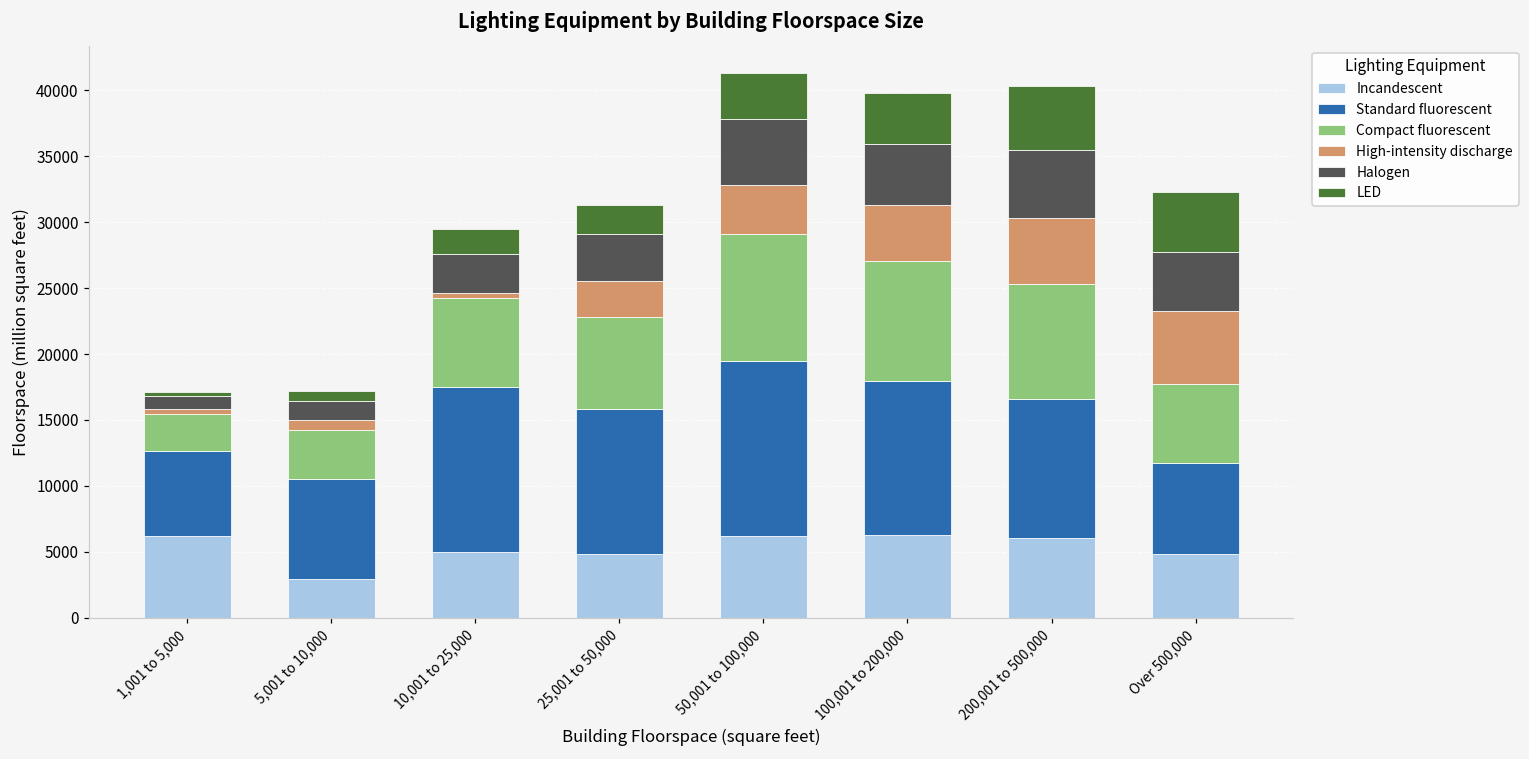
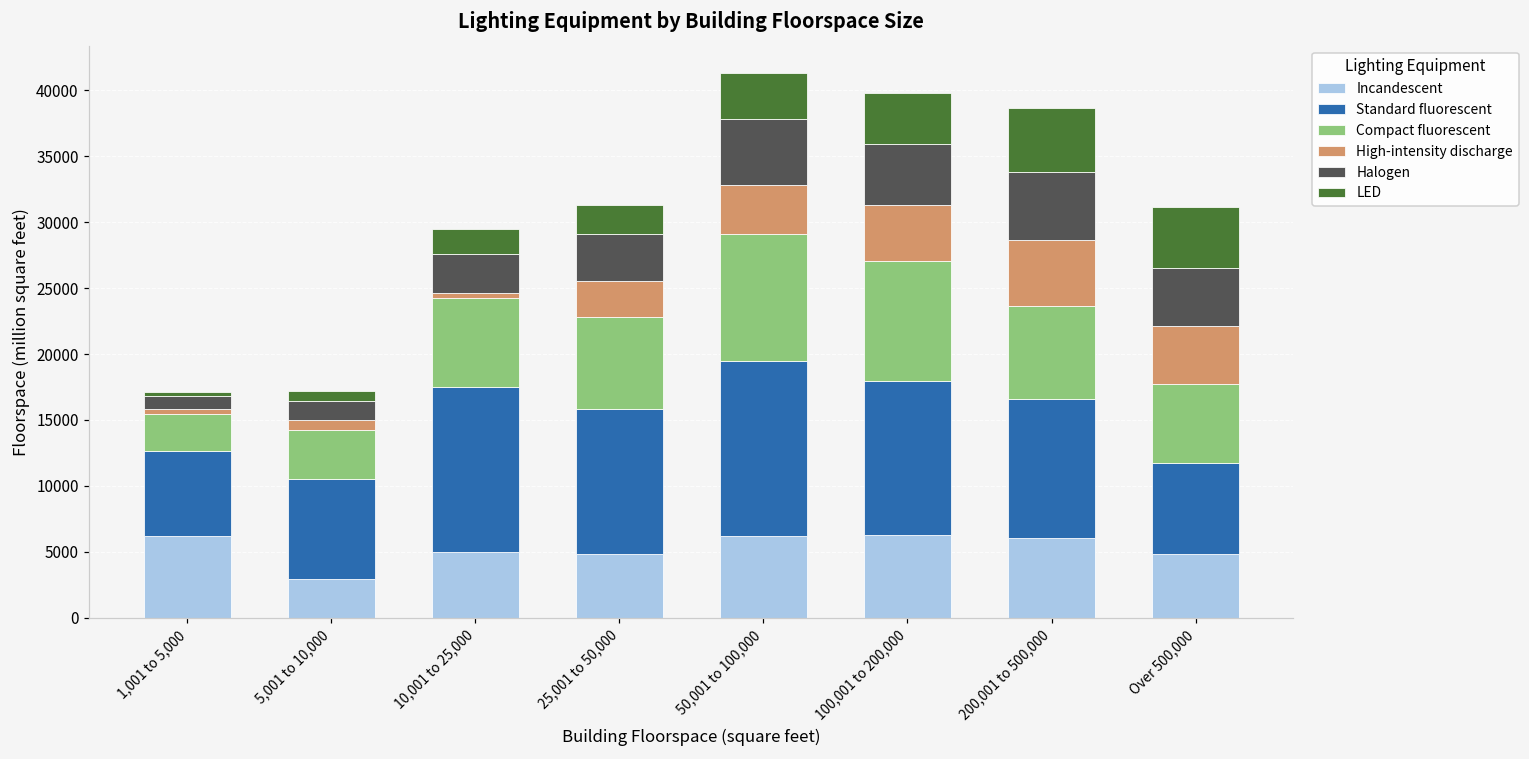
  {
    "Incandescent": {
      "1,001 to 5,000": 6200,
      "5,001 to 10,000": 2900,
      "10,001 to 25,000": 5000,
      "25,001 to 50,000": 4800,
      "50,001 to 100,000": 6200,
      "100,001 to 200,000": 6200,
      "200,001 to 500,000": 6000,
      "Over 500,000": 4800
    },
    "Standard fluorescent": {
      "1,001 to 5,000": 6500,
      "5,001 to 10,000": 7600,
      "10,001 to 25,000": 12500,
      "25,001 to 50,000": 11100,
      "50,001 to 100,000": 13200,
      "100,001 to 200,000": 11700,
      "200,001 to 500,000": 10600,
      "Over 500,000": 6900
    },
    "Compact fluorescent": {
      "1,001 to 5,000": 2800,
      "5,001 to 10,000": 3700,
      "10,001 to 25,000": 6800,
      "25,001 to 50,000": 7000,
      "50,001 to 100,000": 9700,
      "100,001 to 200,000": 9100,
-     "200,001 to 500,000": 8800,
+     "200,001 to 500,000": 7100,
      "Over 500,000": 6000
    },
    "High-intensity discharge": {
      "1,001 to 5,000": 400,
      "5,001 to 10,000": 700,
      "10,001 to 25,000": 400,
      "25,001 to 50,000": 2700,
      "50,001 to 100,000": 3800,
      "100,001 to 200,000": 4200,
      "200,001 to 500,000": 5000,
-     "Over 500,000": 5600
+     "Over 500,000": 4400
    }
  }
